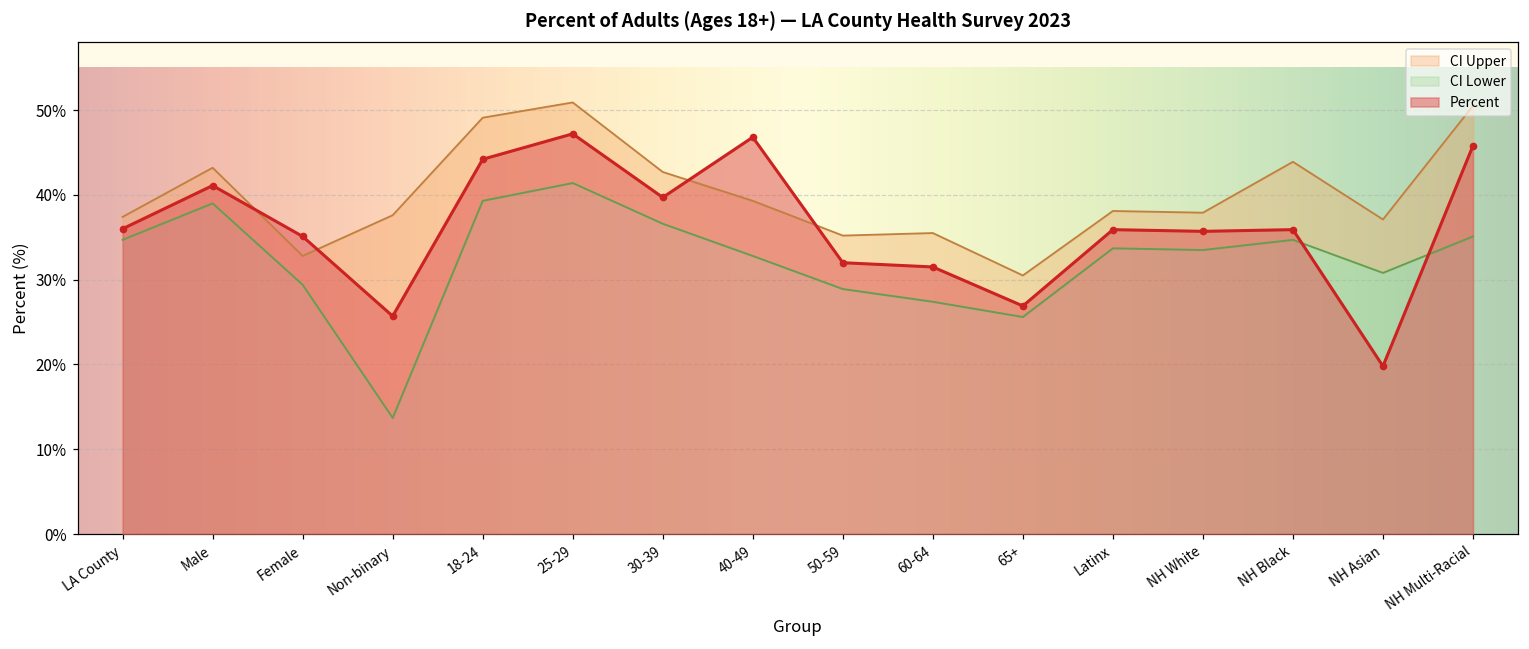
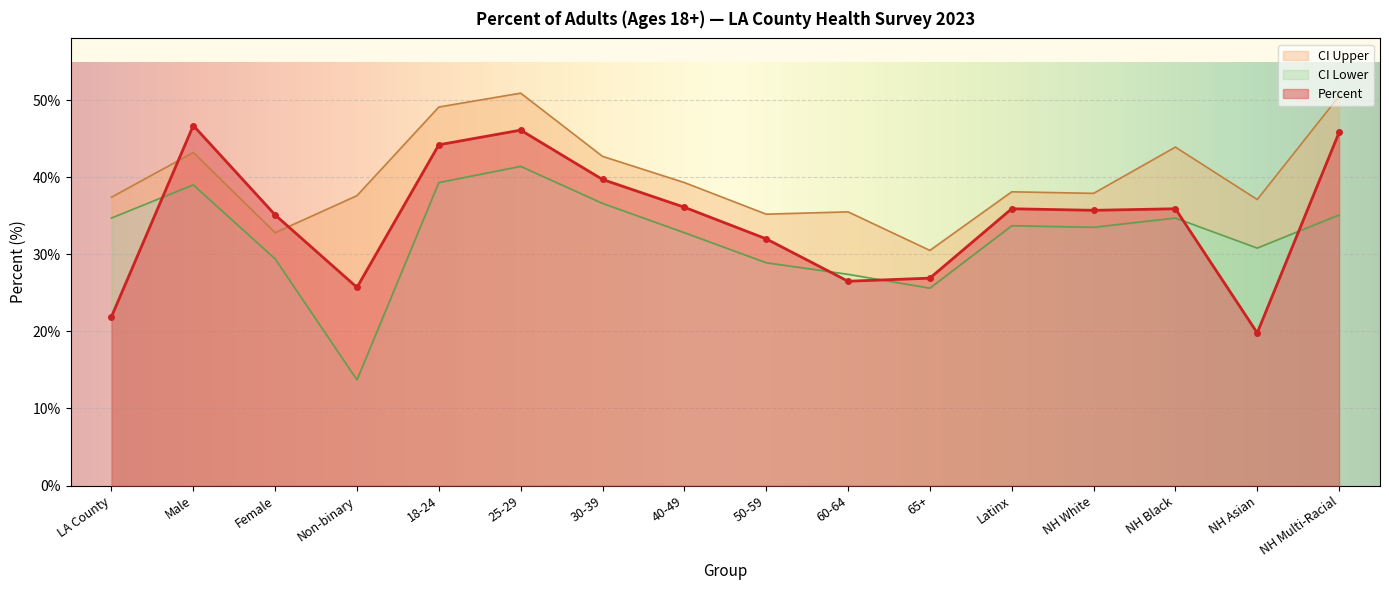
  {
    "Percent": {
-     "LA County": "36%",
-     "Male": "41%",
+     "LA County": "22%",
+     "Male": "47%",
      "Female": "35%",
      "Non-binary": "26%",
      "18-24": "44%",
-     "25-29": "47%",
+     "25-29": "46%",
      "30-39": "40%",
-     "40-49": "47%",
+     "40-49": "36%",
      "50-59": "32%",
-     "60-64": "32%",
+     "60-64": "27%",
      "65+": "27%",
      "Latinx": "36%",
      "NH White": "36%",
      "NH Black": "36%",
      "NH Asian": "20%",
      "NH Multi-Racial": "46%"
    }
  }
